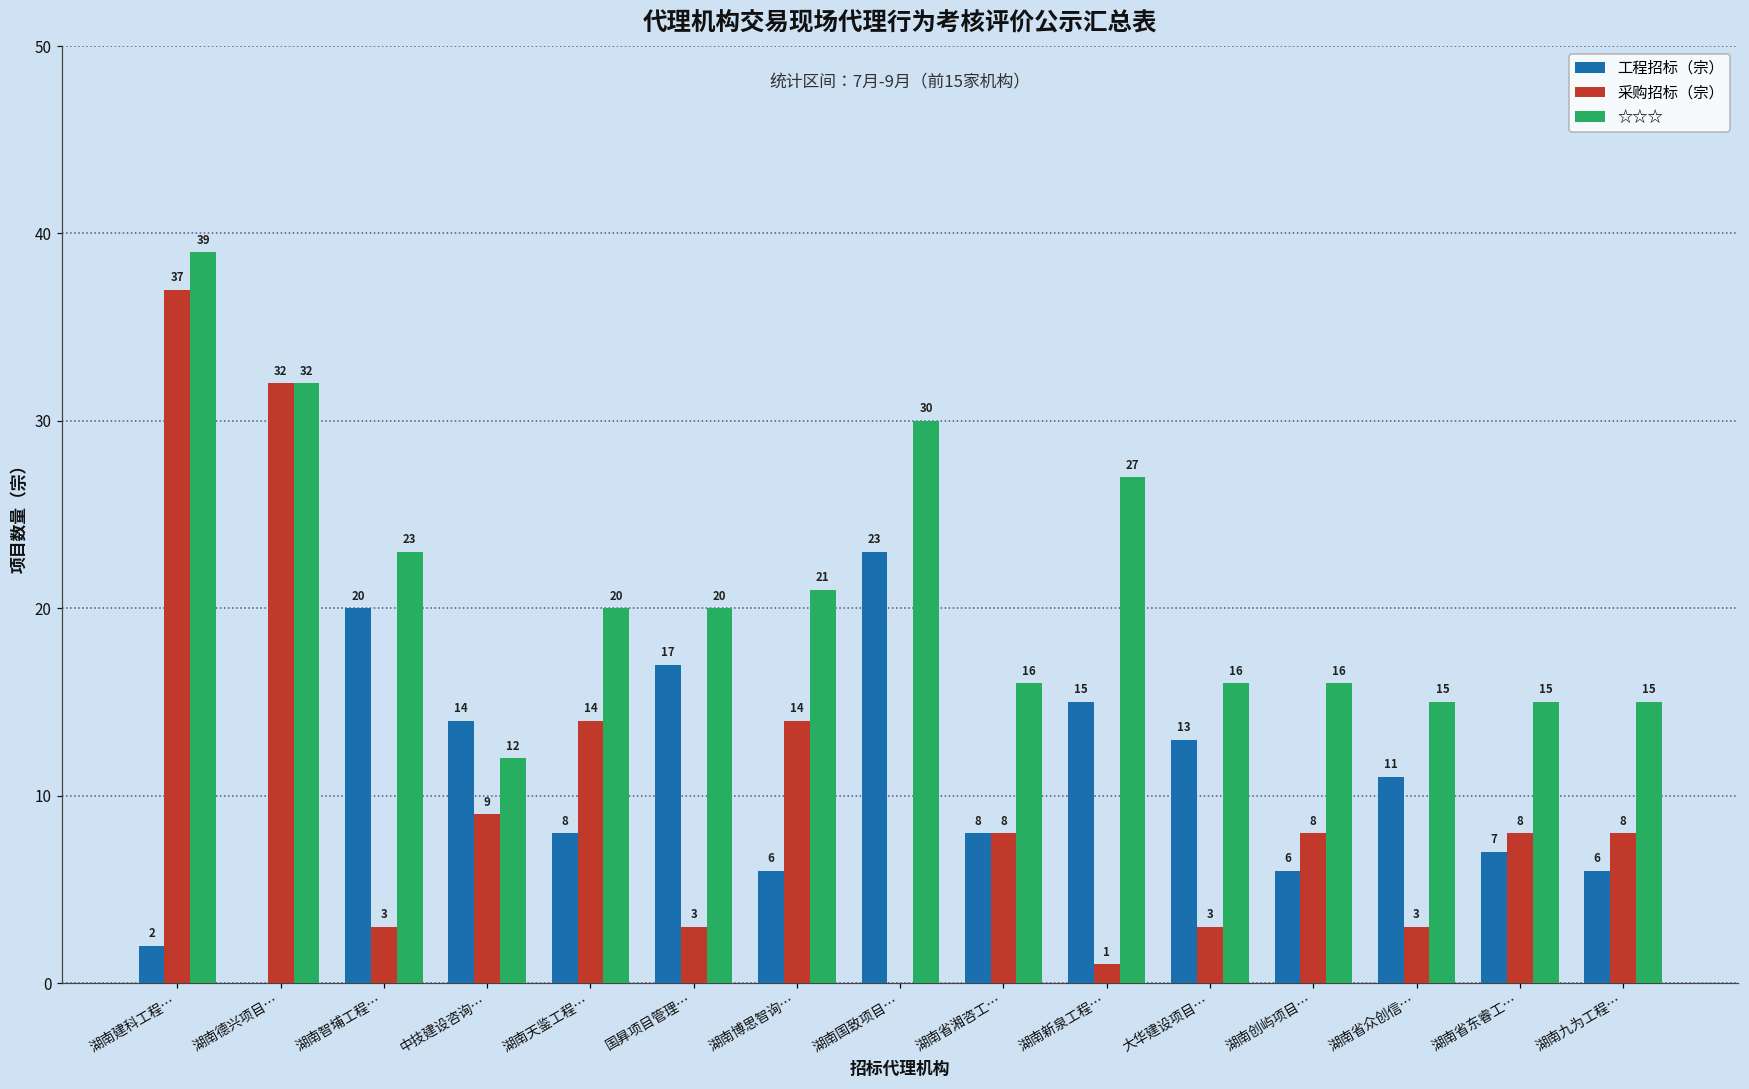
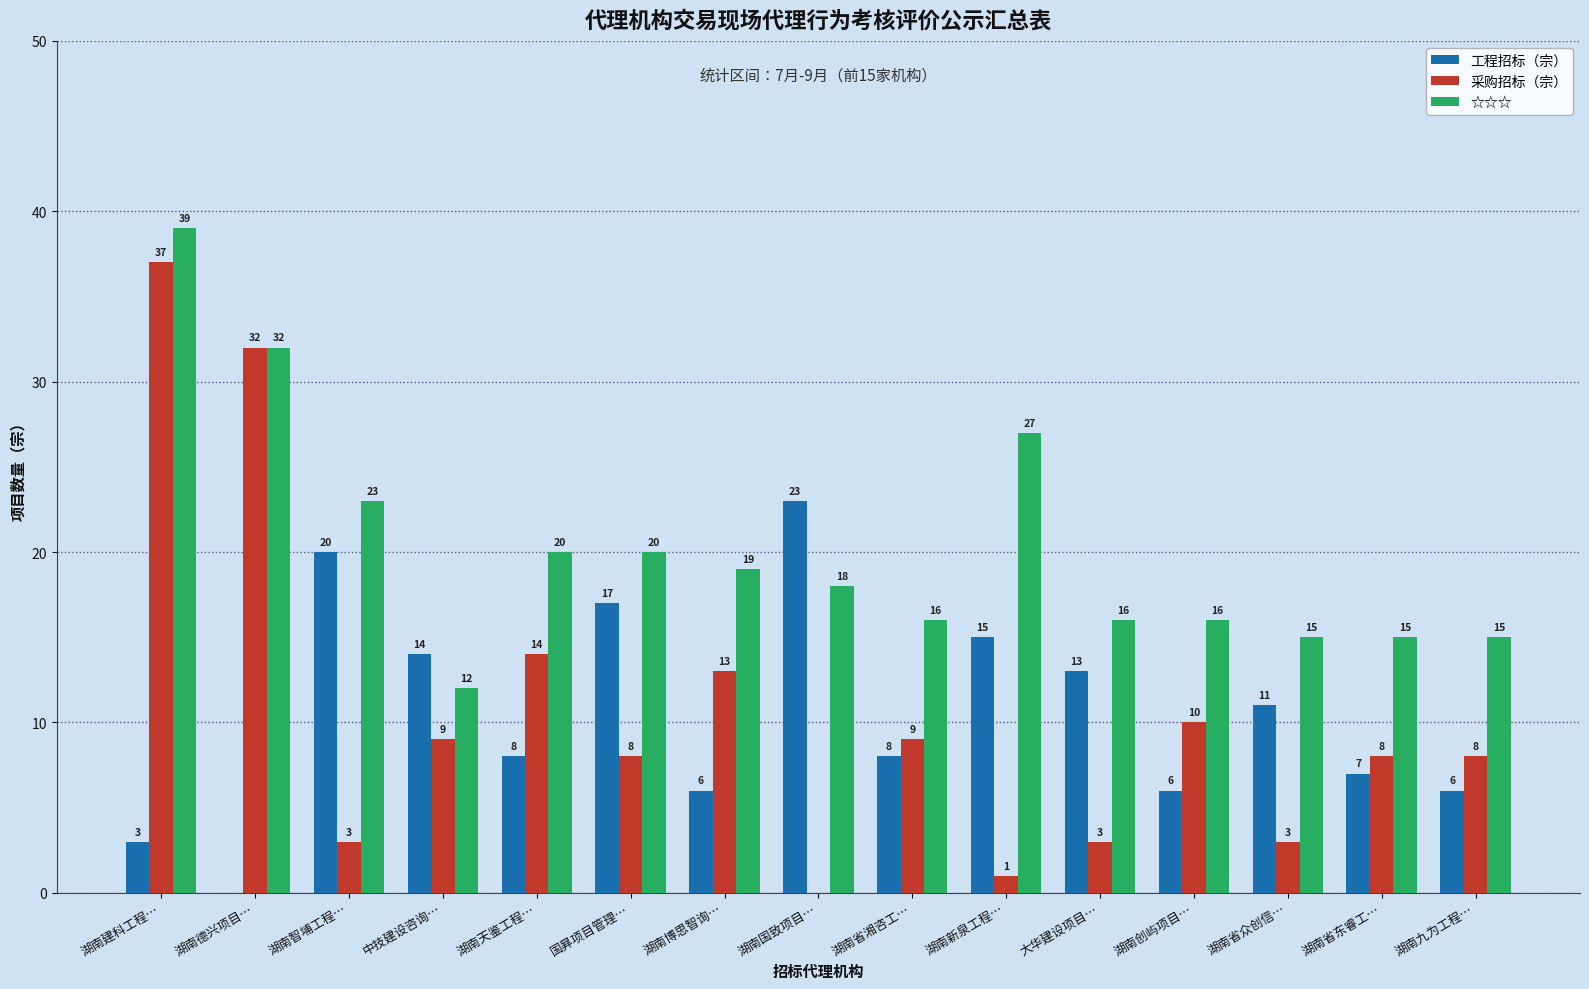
  {
    "工程招标（宗）": {
-     "湖南建科工程…": 2,
+     "湖南建科工程…": 3,
      "湖南智埔工程…": 20,
      "中技建设咨询…": 14,
      "湖南天鉴工程…": 8,
      "国昪项目管理…": 17,
      "湖南博思智询…": 6,
      "湖南国致项目…": 23,
      "湖南省湘咨工…": 8,
      "湖南新泉工程…": 15,
      "大华建设项目…": 13,
      "湖南创屿项目…": 6,
      "湖南省众创信…": 11,
      "湖南省东睿工…": 7,
      "湖南九为工程…": 6
    },
    "采购招标（宗）": {
      "湖南建科工程…": 37,
      "湖南德兴项目…": 32,
      "湖南智埔工程…": 3,
      "中技建设咨询…": 9,
      "湖南天鉴工程…": 14,
-     "国昪项目管理…": 3,
-     "湖南博思智询…": 14,
-     "湖南省湘咨工…": 8,
+     "国昪项目管理…": 8,
+     "湖南博思智询…": 13,
+     "湖南省湘咨工…": 9,
      "湖南新泉工程…": 1,
      "大华建设项目…": 3,
-     "湖南创屿项目…": 8,
+     "湖南创屿项目…": 10,
      "湖南省众创信…": 3,
      "湖南省东睿工…": 8,
      "湖南九为工程…": 8
    },
    "☆☆☆": {
      "湖南建科工程…": 39,
      "湖南德兴项目…": 32,
      "湖南智埔工程…": 23,
      "中技建设咨询…": 12,
      "湖南天鉴工程…": 20,
      "国昪项目管理…": 20,
-     "湖南博思智询…": 21,
-     "湖南国致项目…": 30,
+     "湖南博思智询…": 19,
+     "湖南国致项目…": 18,
      "湖南省湘咨工…": 16,
      "湖南新泉工程…": 27,
      "大华建设项目…": 16,
      "湖南创屿项目…": 16,
      "湖南省众创信…": 15,
      "湖南省东睿工…": 15,
      "湖南九为工程…": 15
    }
  }
